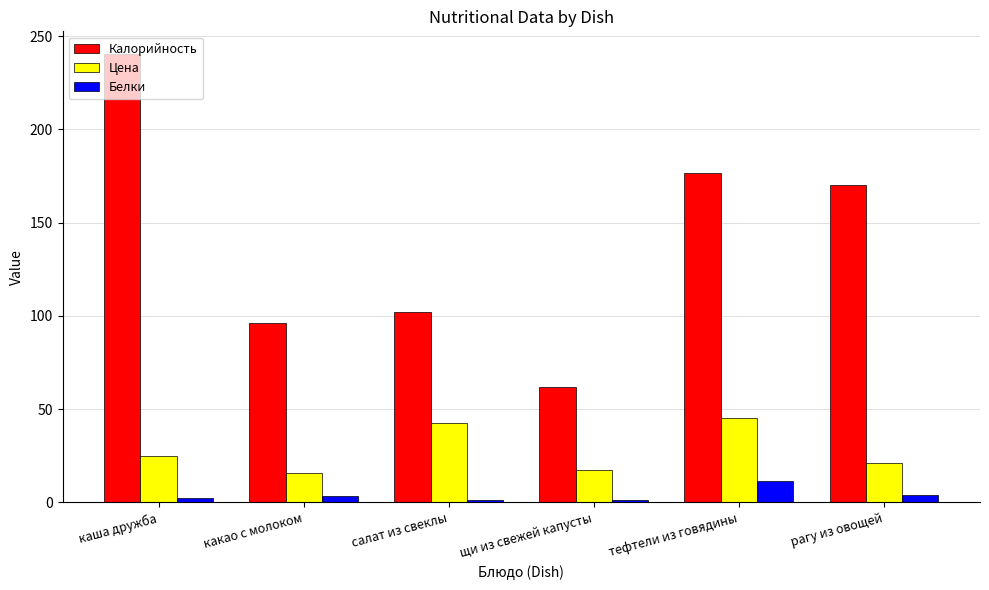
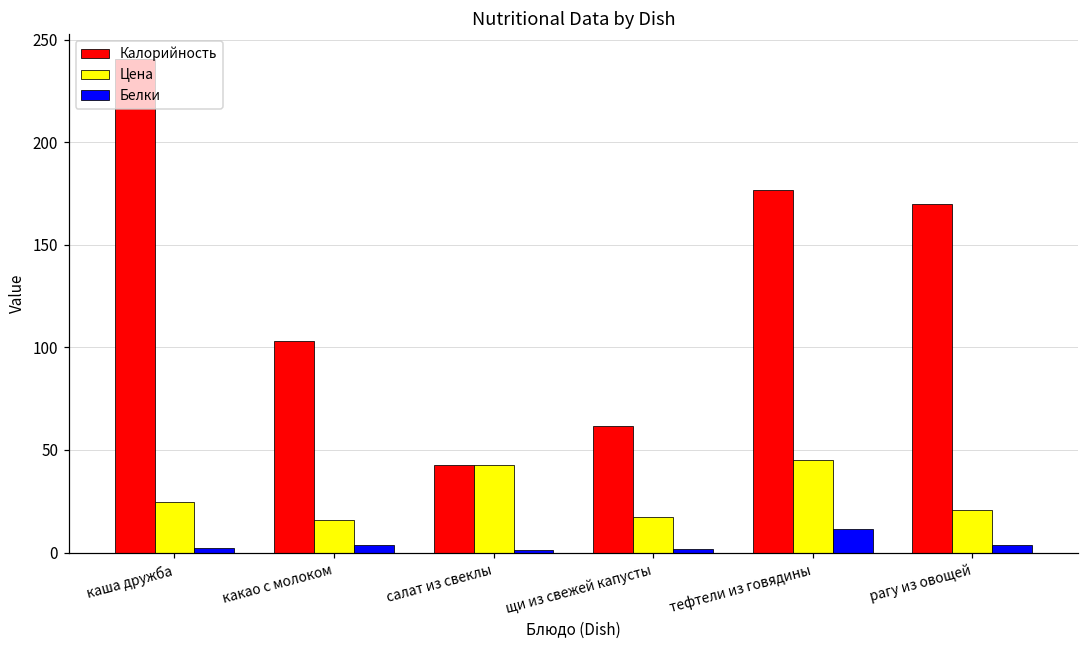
  {
    "Калорийность": {
-     "какао с молоком": 96,
-     "салат из свеклы": 102,
+     "какао с молоком": 103,
+     "салат из свеклы": 43,
      "щи из свежей капусты": 62,
      "тефтели из говядины": 177,
      "рагу из овощей": 170
    },
    "Цена": {
      "каша дружба": 25,
      "какао с молоком": 16,
      "салат из свеклы": 43,
      "щи из свежей капусты": 17,
      "тефтели из говядины": 45,
      "рагу из овощей": 21
    },
    "Белки": {
      "каша дружба": 2,
      "какао с молоком": 4,
      "щи из свежей капусты": 2,
      "тефтели из говядины": 11,
      "рагу из овощей": 4
    }
  }
